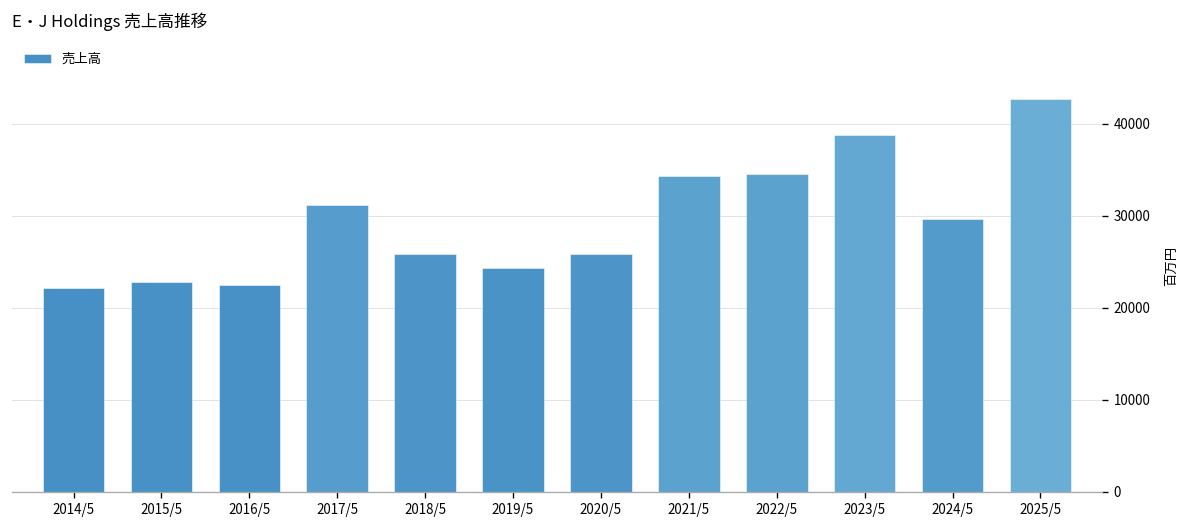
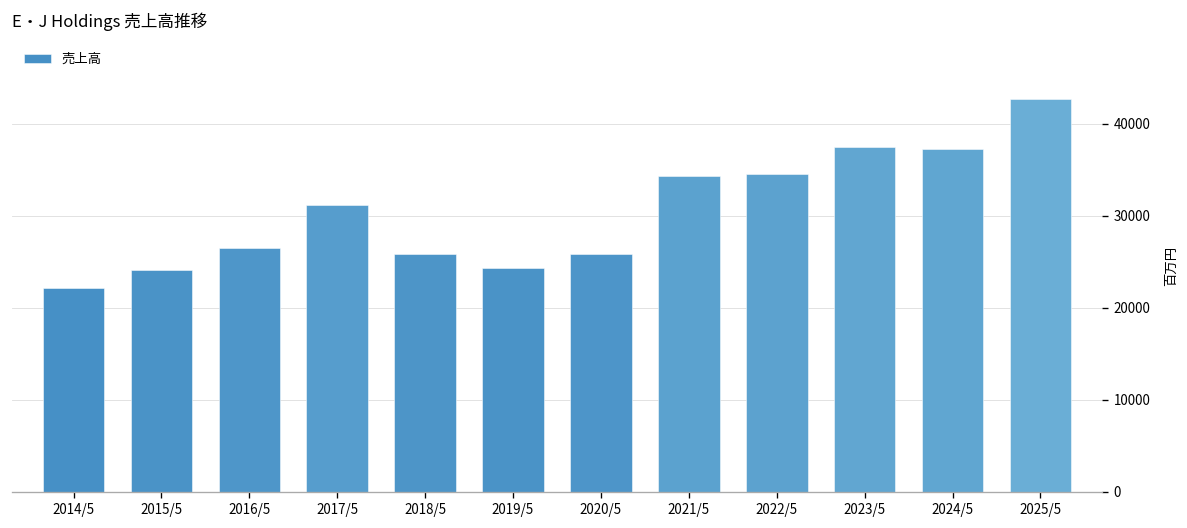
  {
    "2014/5": 22000,
-   "2015/5": 23000,
-   "2016/5": 22000,
+   "2015/5": 24000,
+   "2016/5": 26000,
    "2017/5": 31000,
    "2018/5": 26000,
    "2019/5": 24000,
    "2020/5": 26000,
    "2021/5": 34000,
    "2022/5": 35000,
-   "2023/5": 39000,
-   "2024/5": 30000,
+   "2023/5": 38000,
+   "2024/5": 37000,
    "2025/5": 43000
  }
